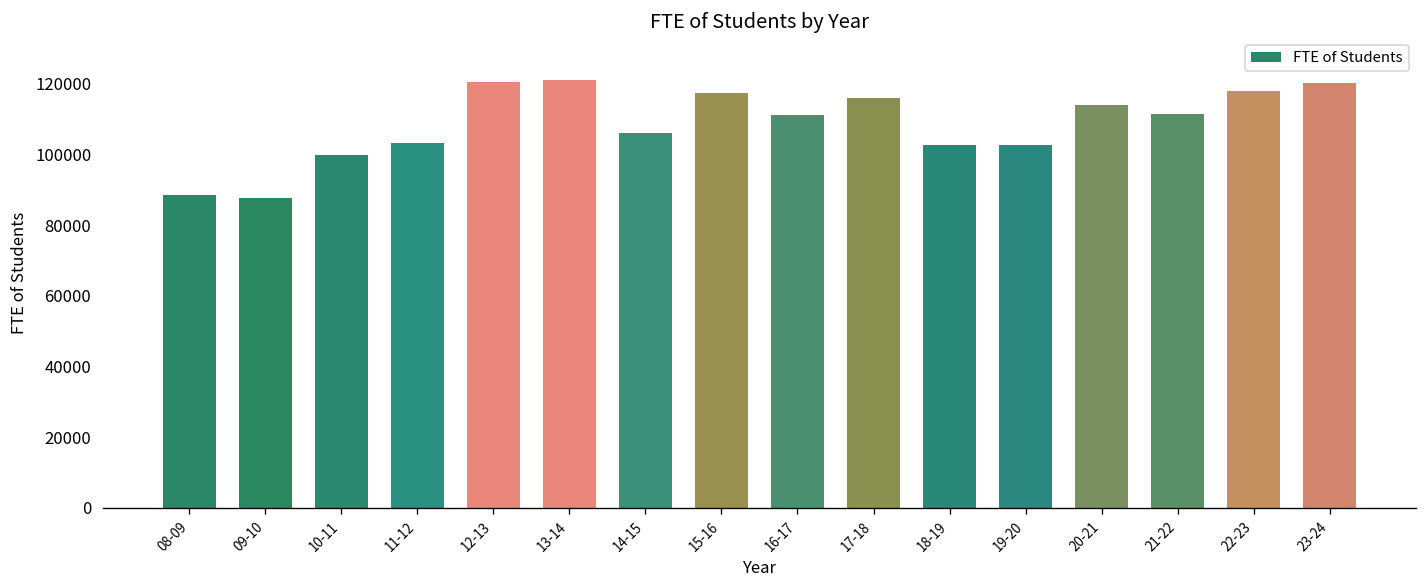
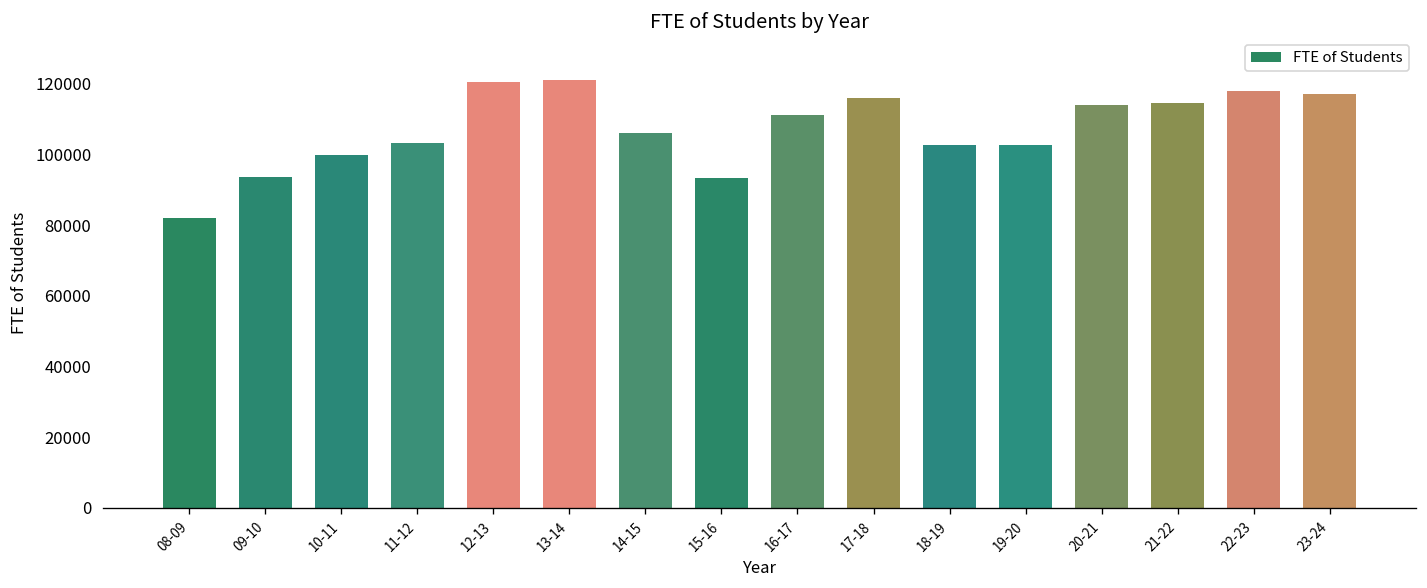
  {
-   "08-09": 89000,
-   "09-10": 88000,
+   "08-09": 82000,
+   "09-10": 94000,
    "10-11": 100000,
    "11-12": 103000,
    "12-13": 120000,
    "13-14": 121000,
    "14-15": 106000,
-   "15-16": 117000,
+   "15-16": 93000,
    "16-17": 111000,
    "17-18": 116000,
    "18-19": 103000,
    "19-20": 103000,
    "20-21": 114000,
-   "21-22": 111000,
+   "21-22": 115000,
    "22-23": 118000,
-   "23-24": 120000
+   "23-24": 117000
  }
